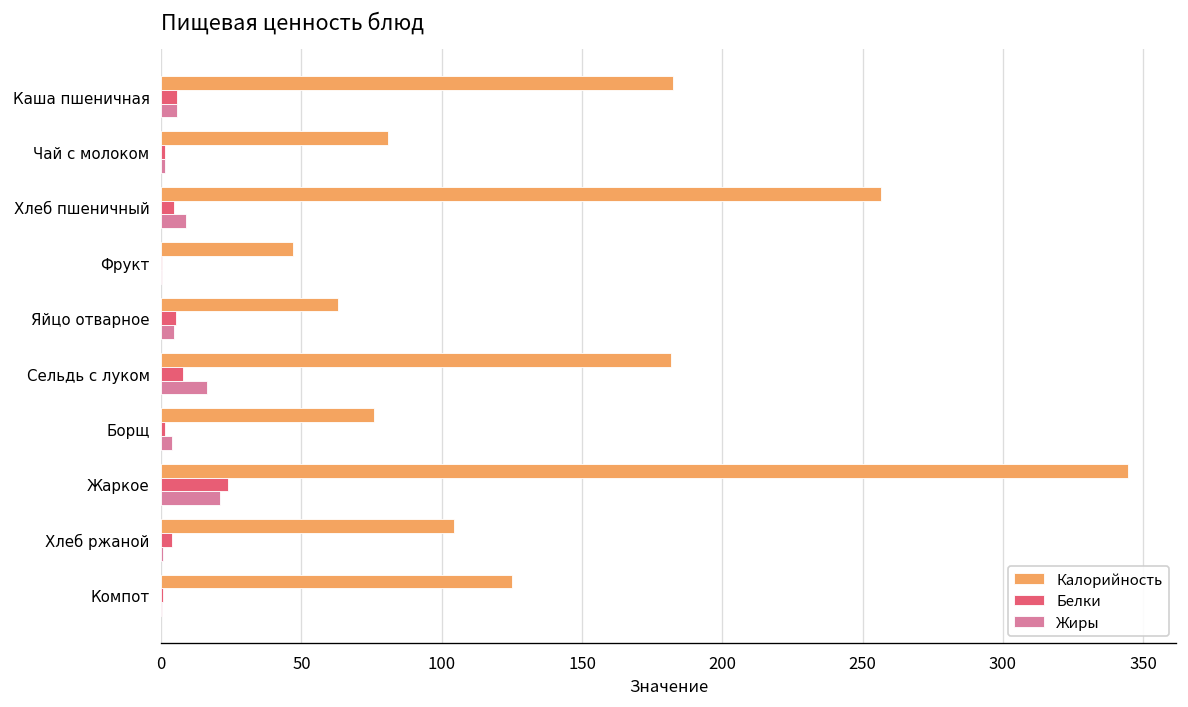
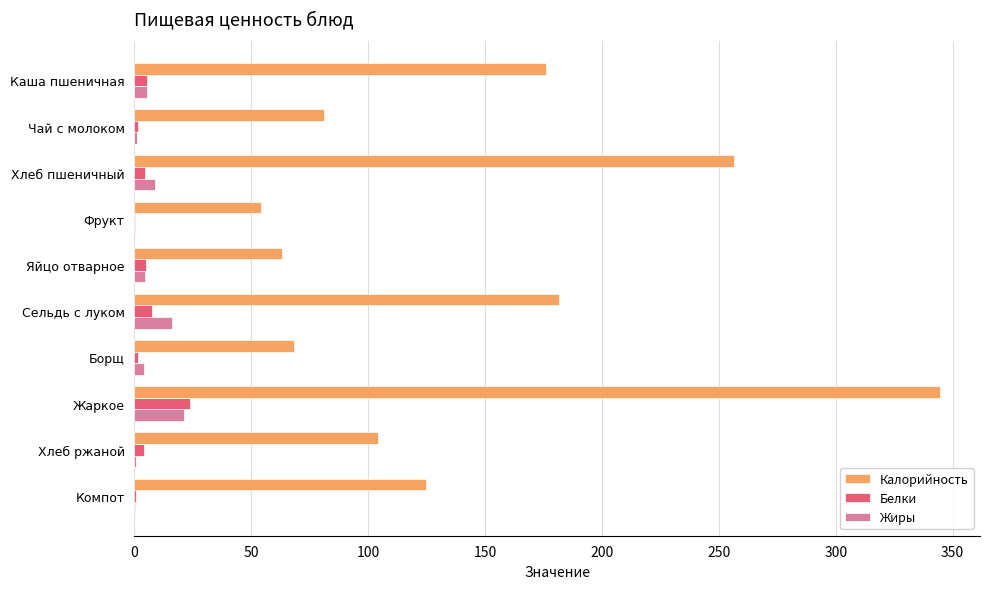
  {
    "Калорийность": {
-     "Каша пшеничная": 182,
+     "Каша пшеничная": 176,
      "Чай с молоком": 81,
      "Хлеб пшеничный": 257,
-     "Фрукт": 47,
+     "Фрукт": 54,
      "Яйцо отварное": 63,
      "Сельдь с луком": 182,
-     "Борщ": 76,
+     "Борщ": 68,
      "Жаркое": 345,
      "Хлеб ржаной": 104,
      "Компот": 125
    }
  }
